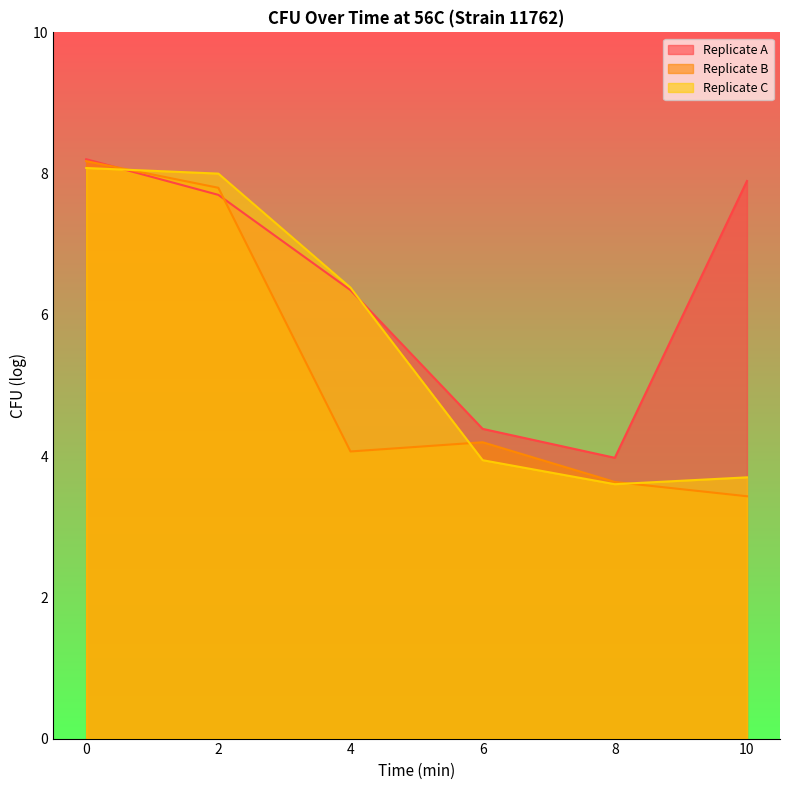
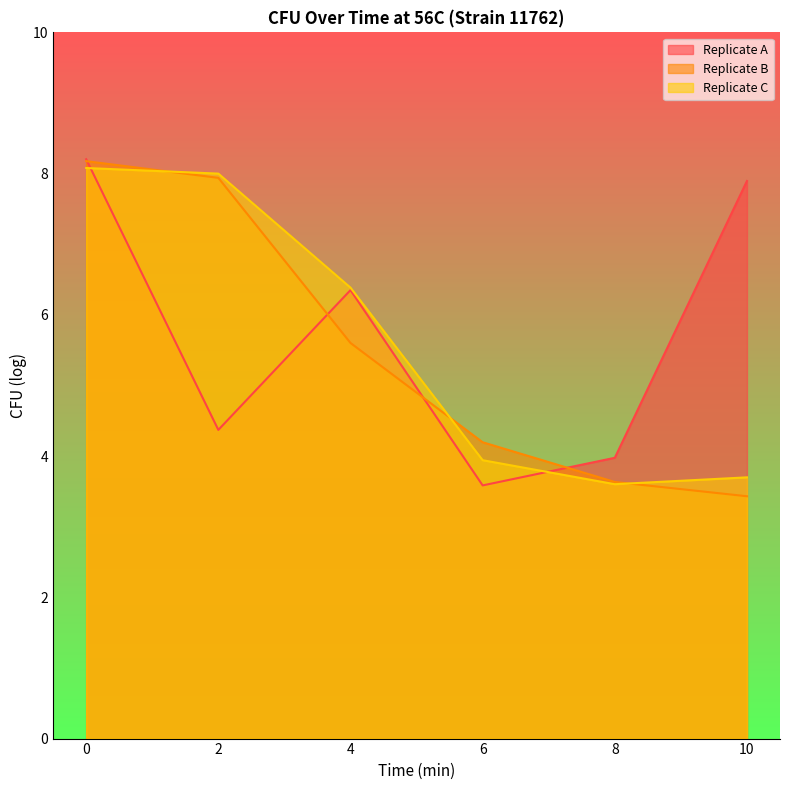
  {
    "Replicate A": {
-     "2": 7.7,
-     "6": 4.4,
+     "2": 4.4,
+     "6": 3.6,
      "8": 4.0,
      "10": 7.9
    },
    "Replicate B": {
-     "2": 7.8,
-     "4": 4.1,
+     "2": 7.9,
+     "4": 5.6,
      "6": 4.2,
      "10": 3.4
    },
    "Replicate C": {
      "0": 8.1,
      "2": 8.0,
      "6": 3.9,
      "10": 3.7
    }
  }
